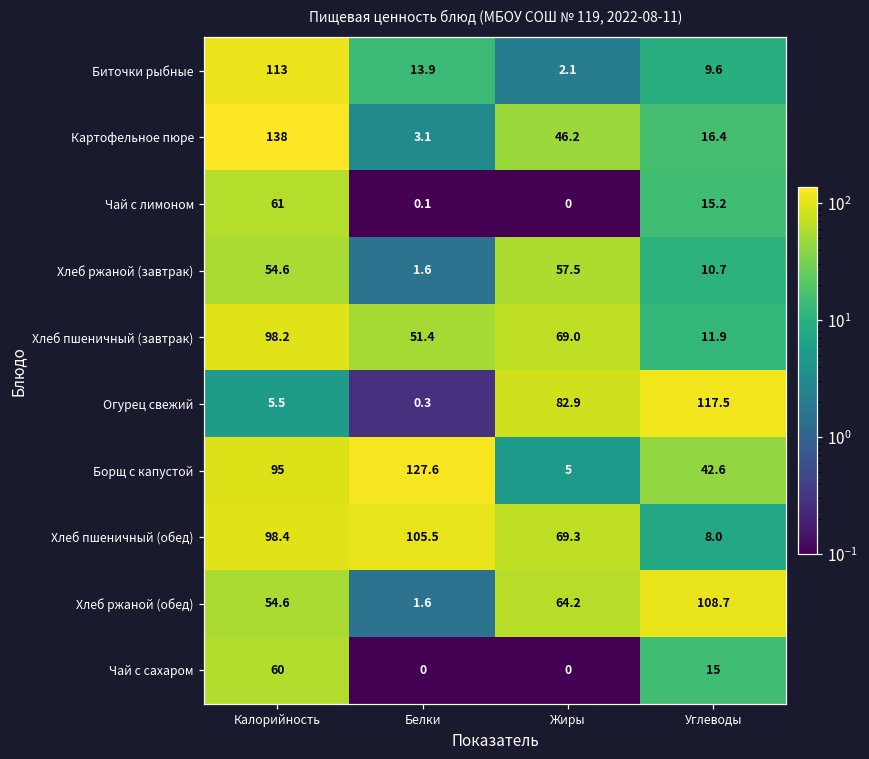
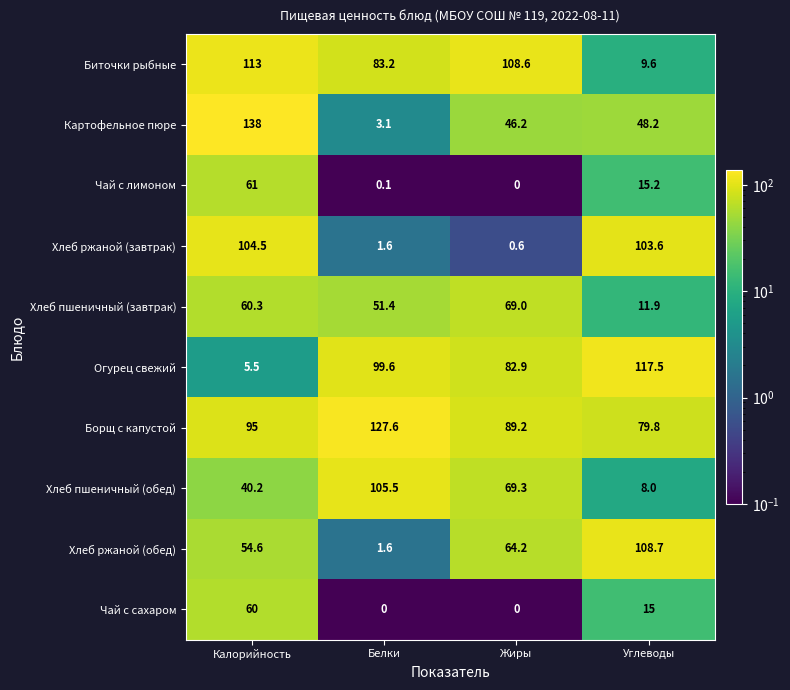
  {
    "Биточки рыбные": {
      "Калорийность": 113,
-     "Белки": 13.9,
-     "Жиры": 2.1,
+     "Белки": 83.2,
+     "Жиры": 108.6,
      "Углеводы": 9.6
    },
    "Картофельное пюре": {
      "Калорийность": 138,
      "Белки": 3.1,
      "Жиры": 46.2,
-     "Углеводы": 16.4
+     "Углеводы": 48.2
    },
    "Чай с лимоном": {
      "Калорийность": 61,
      "Белки": 0.1,
      "Жиры": 0,
      "Углеводы": 15.2
    },
    "Хлеб ржаной (завтрак)": {
-     "Калорийность": 54.6,
+     "Калорийность": 104.5,
      "Белки": 1.6,
-     "Жиры": 57.5,
-     "Углеводы": 10.7
+     "Жиры": 0.6,
+     "Углеводы": 103.6
    },
    "Хлеб пшеничный (завтрак)": {
-     "Калорийность": 98.2,
+     "Калорийность": 60.3,
      "Белки": 51.4,
      "Жиры": 69.0,
      "Углеводы": 11.9
    },
    "Огурец свежий": {
      "Калорийность": 5.5,
-     "Белки": 0.3,
+     "Белки": 99.6,
      "Жиры": 82.9,
      "Углеводы": 117.5
    },
    "Борщ с капустой": {
      "Калорийность": 95,
      "Белки": 127.6,
-     "Жиры": 5,
-     "Углеводы": 42.6
+     "Жиры": 89.2,
+     "Углеводы": 79.8
    },
    "Хлеб пшеничный (обед)": {
-     "Калорийность": 98.4,
+     "Калорийность": 40.2,
      "Белки": 105.5,
      "Жиры": 69.3,
      "Углеводы": 8.0
    },
    "Хлеб ржаной (обед)": {
      "Калорийность": 54.6,
      "Белки": 1.6,
      "Жиры": 64.2,
      "Углеводы": 108.7
    },
    "Чай с сахаром": {
      "Калорийность": 60,
      "Белки": 0,
      "Жиры": 0,
      "Углеводы": 15
    }
  }
